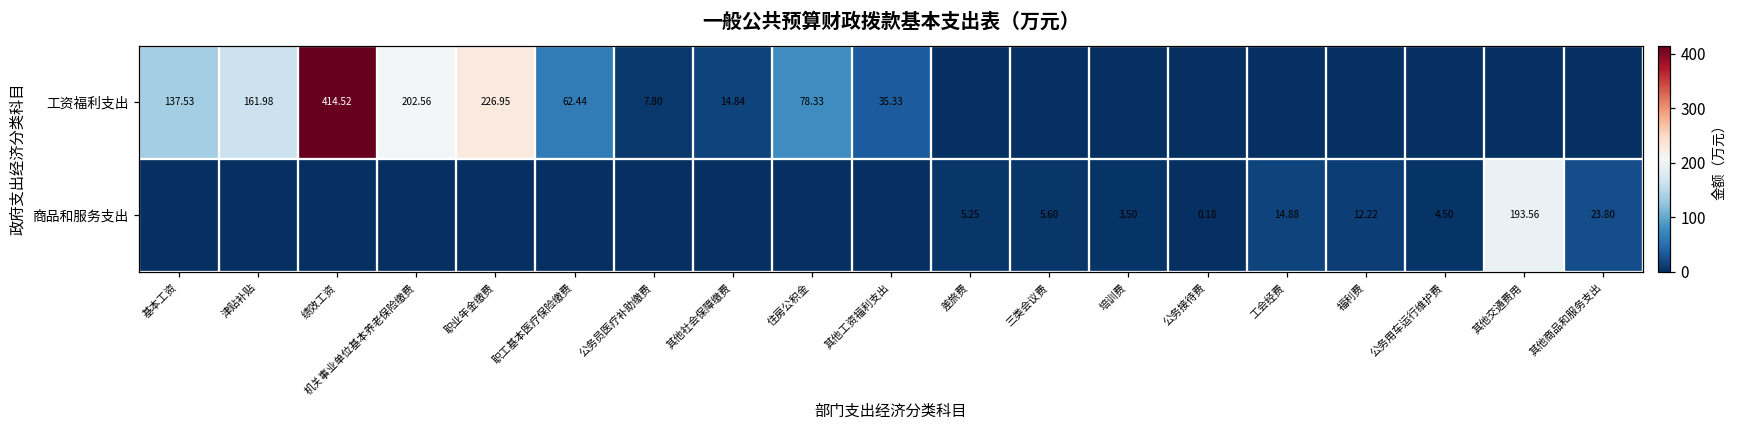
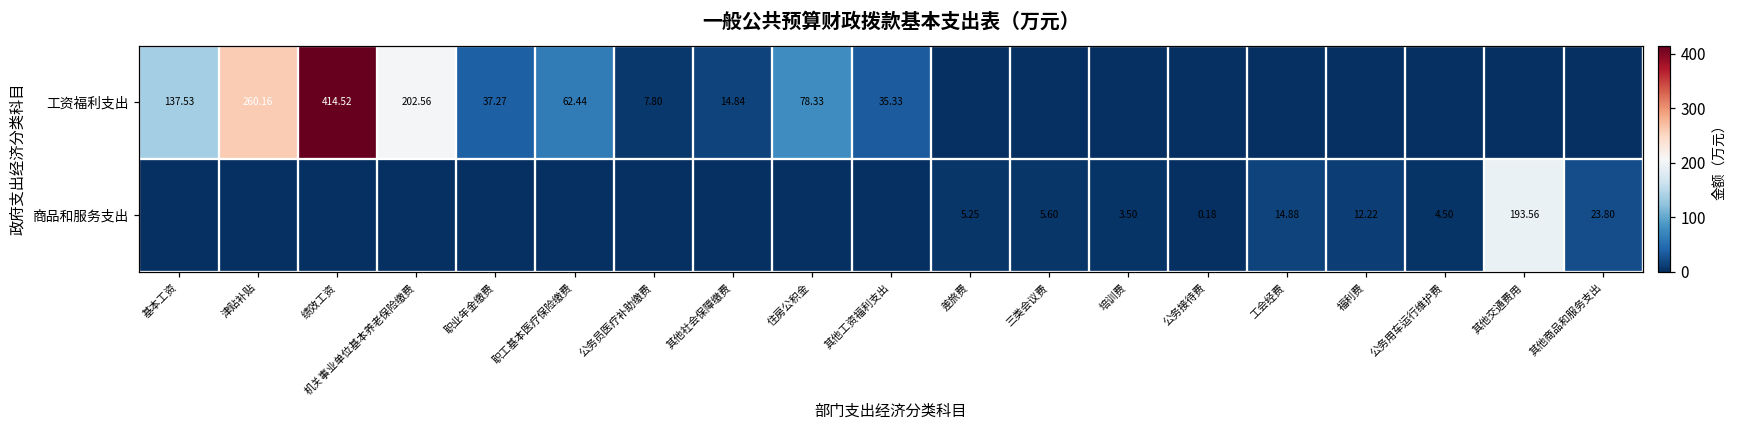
  {
    "工资福利支出": {
      "基本工资": 137.53,
-     "津贴补贴": 161.98,
+     "津贴补贴": 260.16,
      "绩效工资": 414.52,
      "机关事业单位基本养老保险缴费": 202.56,
-     "职业年金缴费": 226.95,
+     "职业年金缴费": 37.27,
      "职工基本医疗保险缴费": 62.44,
      "公务员医疗补助缴费": 7.80,
      "其他社会保障缴费": 14.84,
      "住房公积金": 78.33,
      "其他工资福利支出": 35.33
    },
    "商品和服务支出": {
      "差旅费": 5.25,
      "三类会议费": 5.60,
      "培训费": 3.50,
      "公务接待费": 0.18,
      "工会经费": 14.88,
      "福利费": 12.22,
      "公务用车运行维护费": 4.50,
      "其他交通费用": 193.56,
      "其他商品和服务支出": 23.80
    }
  }
